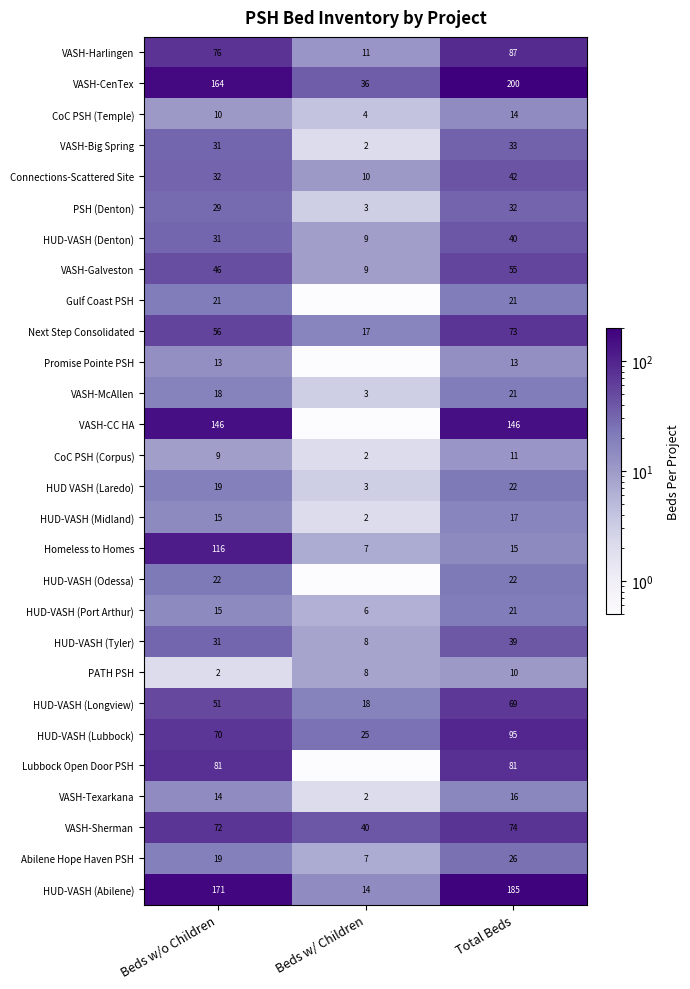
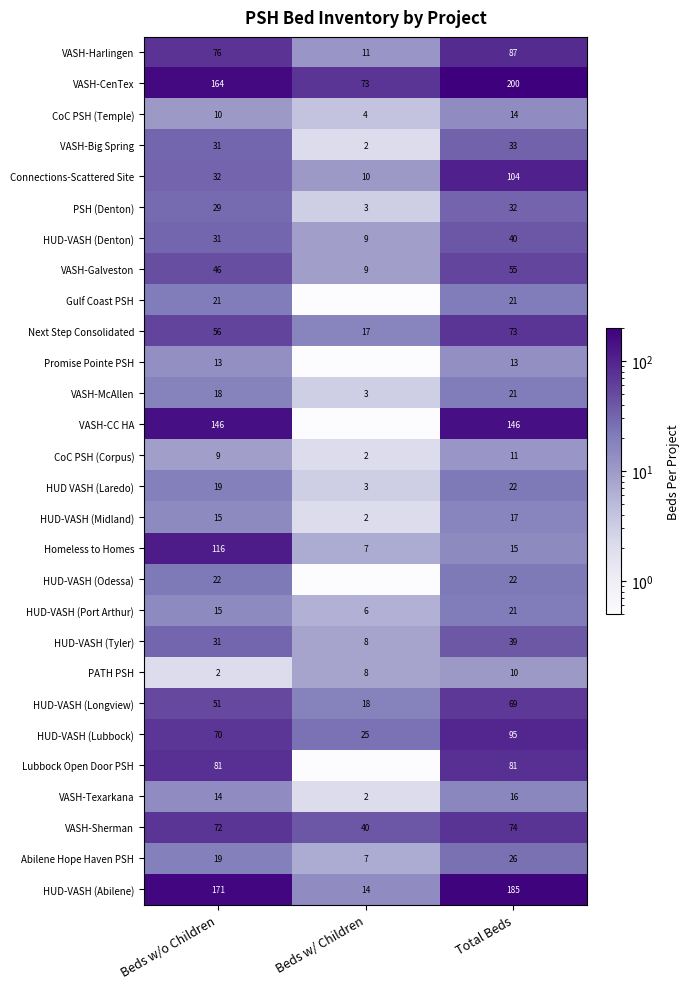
  {
    "VASH-Harlingen": {
      "Beds w/o Children": 76,
      "Beds w/ Children": 11,
      "Total Beds": 87
    },
    "VASH-CenTex": {
      "Beds w/o Children": 164,
-     "Beds w/ Children": 36,
+     "Beds w/ Children": 73,
      "Total Beds": 200
    },
    "CoC PSH (Temple)": {
      "Beds w/o Children": 10,
      "Beds w/ Children": 4,
      "Total Beds": 14
    },
    "VASH-Big Spring": {
      "Beds w/o Children": 31,
      "Beds w/ Children": 2,
      "Total Beds": 33
    },
    "Connections-Scattered Site": {
      "Beds w/o Children": 32,
      "Beds w/ Children": 10,
-     "Total Beds": 42
+     "Total Beds": 104
    },
    "PSH (Denton)": {
      "Beds w/o Children": 29,
      "Beds w/ Children": 3,
      "Total Beds": 32
    },
    "HUD-VASH (Denton)": {
      "Beds w/o Children": 31,
      "Beds w/ Children": 9,
      "Total Beds": 40
    },
    "VASH-Galveston": {
      "Beds w/o Children": 46,
      "Beds w/ Children": 9,
      "Total Beds": 55
    },
    "Gulf Coast PSH": {
      "Beds w/o Children": 21,
      "Total Beds": 21
    },
    "Next Step Consolidated": {
      "Beds w/o Children": 56,
      "Beds w/ Children": 17,
      "Total Beds": 73
    },
    "Promise Pointe PSH": {
      "Beds w/o Children": 13,
      "Total Beds": 13
    },
    "VASH-McAllen": {
      "Beds w/o Children": 18,
      "Beds w/ Children": 3,
      "Total Beds": 21
    },
    "VASH-CC HA": {
      "Beds w/o Children": 146,
      "Total Beds": 146
    },
    "CoC PSH (Corpus)": {
      "Beds w/o Children": 9,
      "Beds w/ Children": 2,
      "Total Beds": 11
    },
    "HUD VASH (Laredo)": {
      "Beds w/o Children": 19,
      "Beds w/ Children": 3,
      "Total Beds": 22
    },
    "HUD-VASH (Midland)": {
      "Beds w/o Children": 15,
      "Beds w/ Children": 2,
      "Total Beds": 17
    },
    "Homeless to Homes": {
      "Beds w/o Children": 116,
      "Beds w/ Children": 7,
      "Total Beds": 15
    },
    "HUD-VASH (Odessa)": {
      "Beds w/o Children": 22,
      "Total Beds": 22
    },
    "HUD-VASH (Port Arthur)": {
      "Beds w/o Children": 15,
      "Beds w/ Children": 6,
      "Total Beds": 21
    },
    "HUD-VASH (Tyler)": {
      "Beds w/o Children": 31,
      "Beds w/ Children": 8,
      "Total Beds": 39
    },
    "PATH PSH": {
      "Beds w/o Children": 2,
      "Beds w/ Children": 8,
      "Total Beds": 10
    },
    "HUD-VASH (Longview)": {
      "Beds w/o Children": 51,
      "Beds w/ Children": 18,
      "Total Beds": 69
    },
    "HUD-VASH (Lubbock)": {
      "Beds w/o Children": 70,
      "Beds w/ Children": 25,
      "Total Beds": 95
    },
    "Lubbock Open Door PSH": {
      "Beds w/o Children": 81,
      "Total Beds": 81
    },
    "VASH-Texarkana": {
      "Beds w/o Children": 14,
      "Beds w/ Children": 2,
      "Total Beds": 16
    },
    "VASH-Sherman": {
      "Beds w/o Children": 72,
      "Beds w/ Children": 40,
      "Total Beds": 74
    },
    "Abilene Hope Haven PSH": {
      "Beds w/o Children": 19,
      "Beds w/ Children": 7,
      "Total Beds": 26
    },
    "HUD-VASH (Abilene)": {
      "Beds w/o Children": 171,
      "Beds w/ Children": 14,
      "Total Beds": 185
    }
  }
